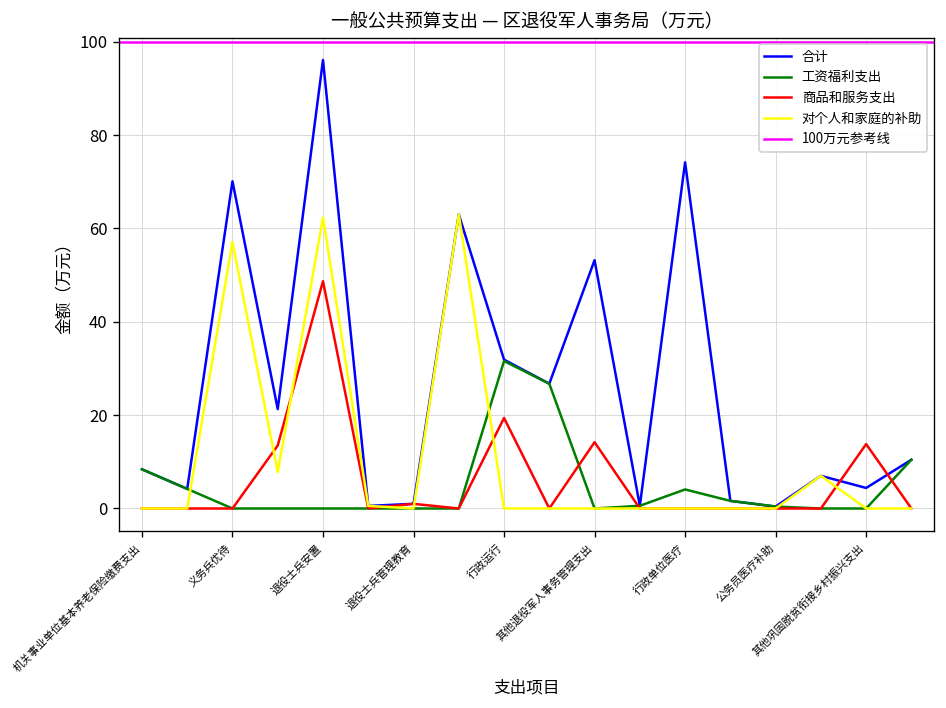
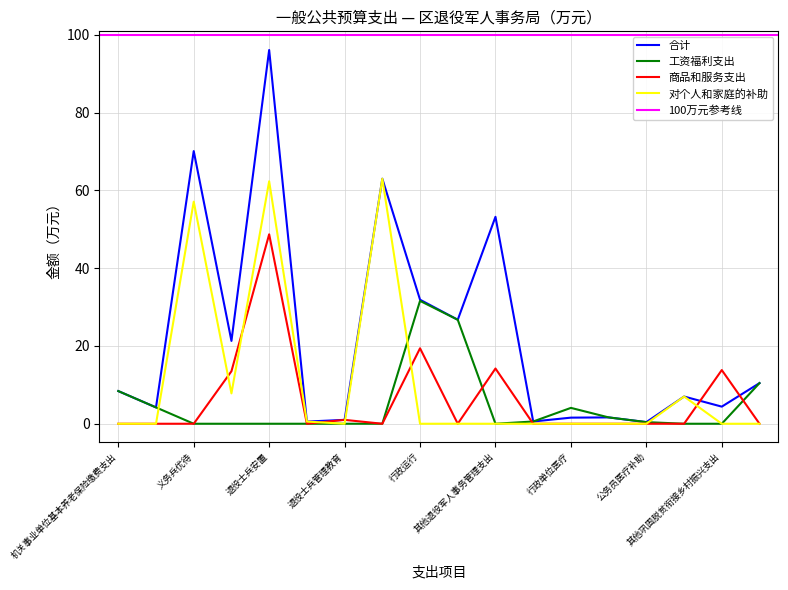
  {
    "合计": {
      "义务兵优待": 70,
      "退役士兵安置": 96,
      "其他退役军人事务管理支出": 53,
-     "行政单位医疗": 74,
+     "行政单位医疗": 2,
      "其他巩固脱贫衔接乡村振兴支出": 4
    },
    "工资福利支出": {
      "退役士兵安置": 0,
      "行政单位医疗": 4
    },
    "商品和服务支出": {
      "退役士兵安置": 49,
      "行政运行": 19,
      "其他退役军人事务管理支出": 14,
      "其他巩固脱贫衔接乡村振兴支出": 14
    },
    "对个人和家庭的补助": {
      "义务兵优待": 57,
      "退役士兵安置": 62,
      "行政运行": 0
    }
  }
